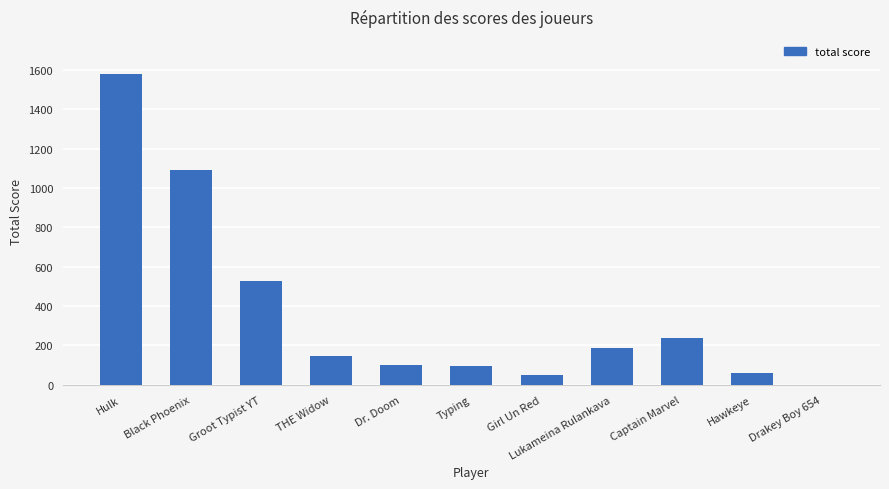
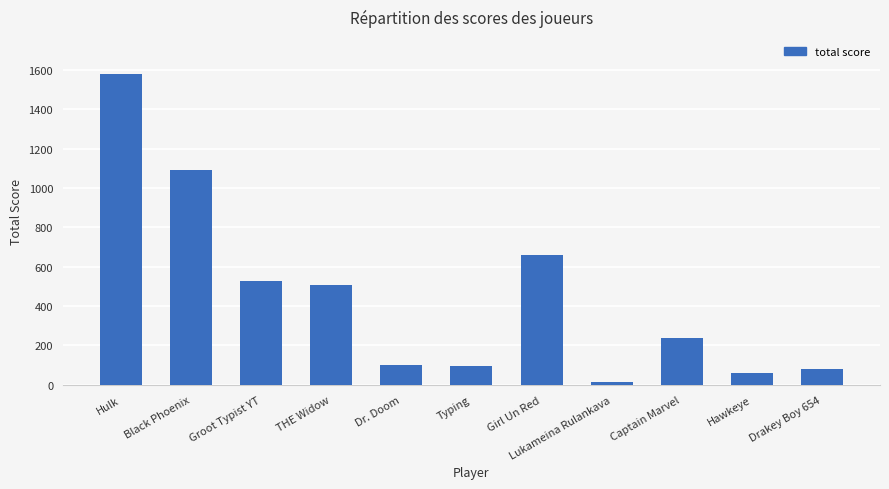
  {
    "Hulk": 1580,
    "Black Phoenix": 1090,
    "Groot Typist YT": 530,
-   "THE Widow": 150,
+   "THE Widow": 510,
    "Dr. Doom": 100,
    "Typing": 100,
-   "Girl Un Red": 50,
-   "Lukameina Rulankava": 190,
+   "Girl Un Red": 660,
+   "Lukameina Rulankava": 20,
    "Captain Marvel": 240,
    "Hawkeye": 60,
-   "Drakey Boy 654": 0
+   "Drakey Boy 654": 80
  }
